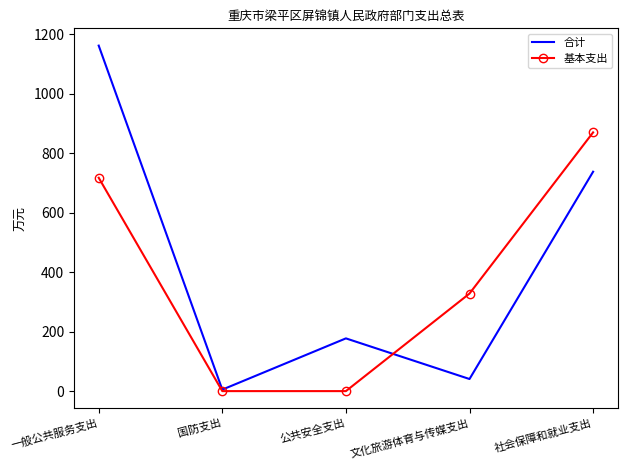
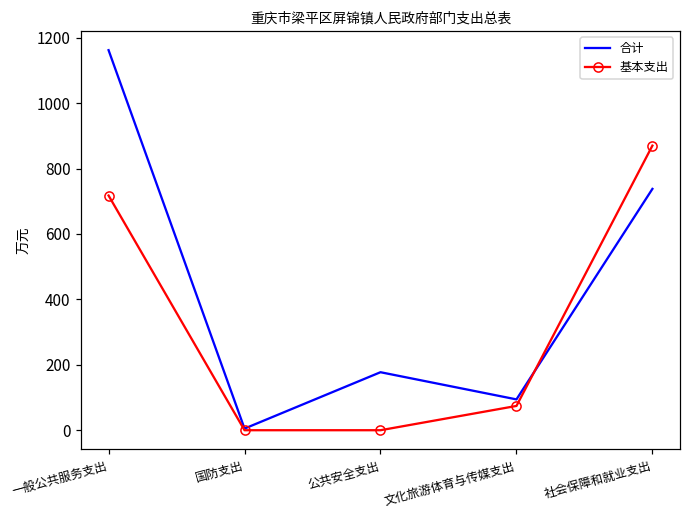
  {
    "合计": {
      "一般公共服务支出": 1160,
      "公共安全支出": 180,
-     "文化旅游体育与传媒支出": 40,
+     "文化旅游体育与传媒支出": 90,
      "社会保障和就业支出": 740
    },
    "基本支出": {
      "一般公共服务支出": 720,
      "公共安全支出": 0,
-     "文化旅游体育与传媒支出": 330,
+     "文化旅游体育与传媒支出": 70,
      "社会保障和就业支出": 870
    }
  }
